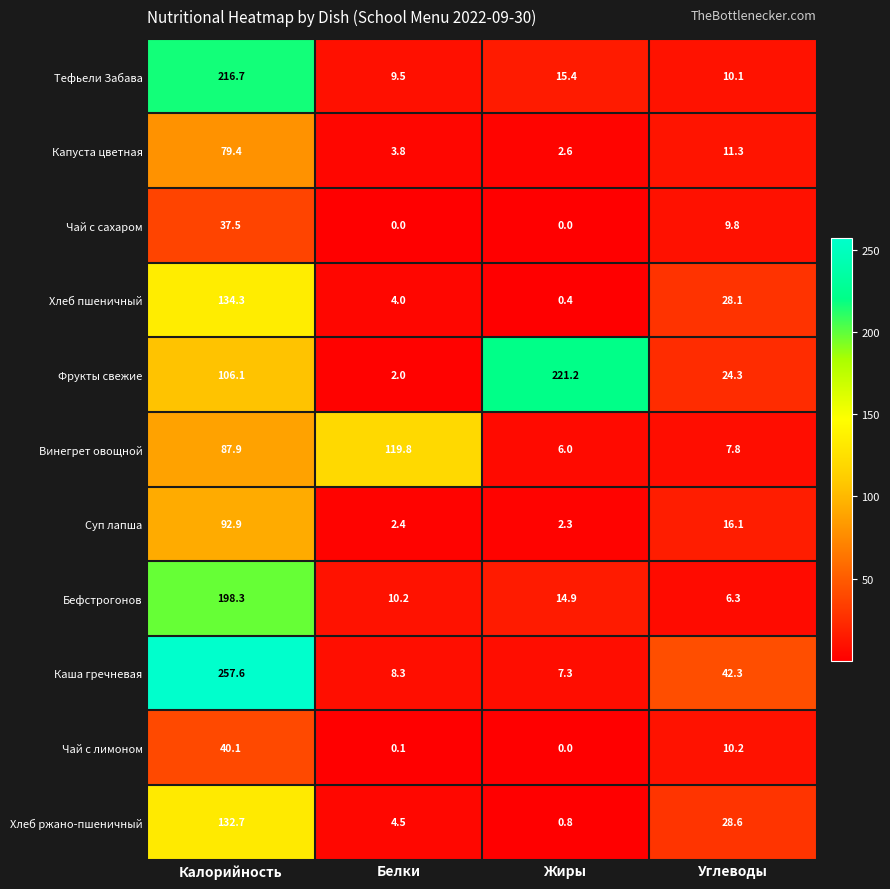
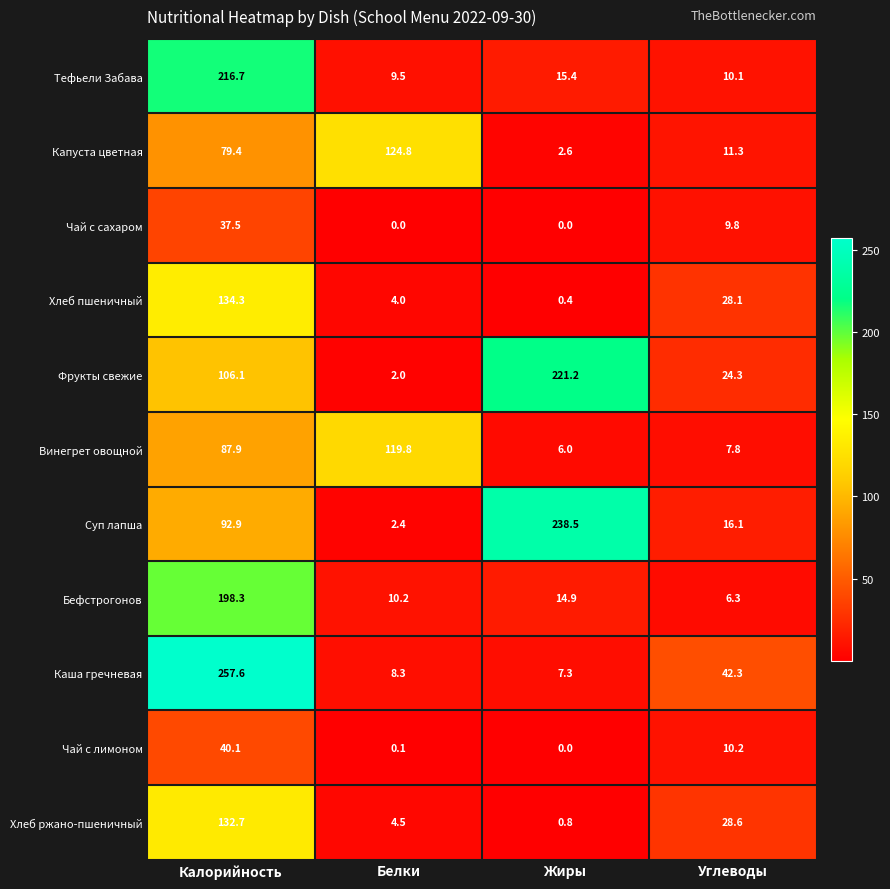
  {
    "Тефьели Забава": {
      "Калорийность": 216.7,
      "Белки": 9.5,
      "Жиры": 15.4,
      "Углеводы": 10.1
    },
    "Капуста цветная": {
      "Калорийность": 79.4,
-     "Белки": 3.8,
+     "Белки": 124.8,
      "Жиры": 2.6,
      "Углеводы": 11.3
    },
    "Чай с сахаром": {
      "Калорийность": 37.5,
      "Белки": 0.0,
      "Жиры": 0.0,
      "Углеводы": 9.8
    },
    "Хлеб пшеничный": {
      "Калорийность": 134.3,
      "Белки": 4.0,
      "Жиры": 0.4,
      "Углеводы": 28.1
    },
    "Фрукты свежие": {
      "Калорийность": 106.1,
      "Белки": 2.0,
      "Жиры": 221.2,
      "Углеводы": 24.3
    },
    "Винегрет овощной": {
      "Калорийность": 87.9,
      "Белки": 119.8,
      "Жиры": 6.0,
      "Углеводы": 7.8
    },
    "Суп лапша": {
      "Калорийность": 92.9,
      "Белки": 2.4,
-     "Жиры": 2.3,
+     "Жиры": 238.5,
      "Углеводы": 16.1
    },
    "Бефстрогонов": {
      "Калорийность": 198.3,
      "Белки": 10.2,
      "Жиры": 14.9,
      "Углеводы": 6.3
    },
    "Каша гречневая": {
      "Калорийность": 257.6,
      "Белки": 8.3,
      "Жиры": 7.3,
      "Углеводы": 42.3
    },
    "Чай с лимоном": {
      "Калорийность": 40.1,
      "Белки": 0.1,
      "Жиры": 0.0,
      "Углеводы": 10.2
    },
    "Хлеб ржано-пшеничный": {
      "Калорийность": 132.7,
      "Белки": 4.5,
      "Жиры": 0.8,
      "Углеводы": 28.6
    }
  }
